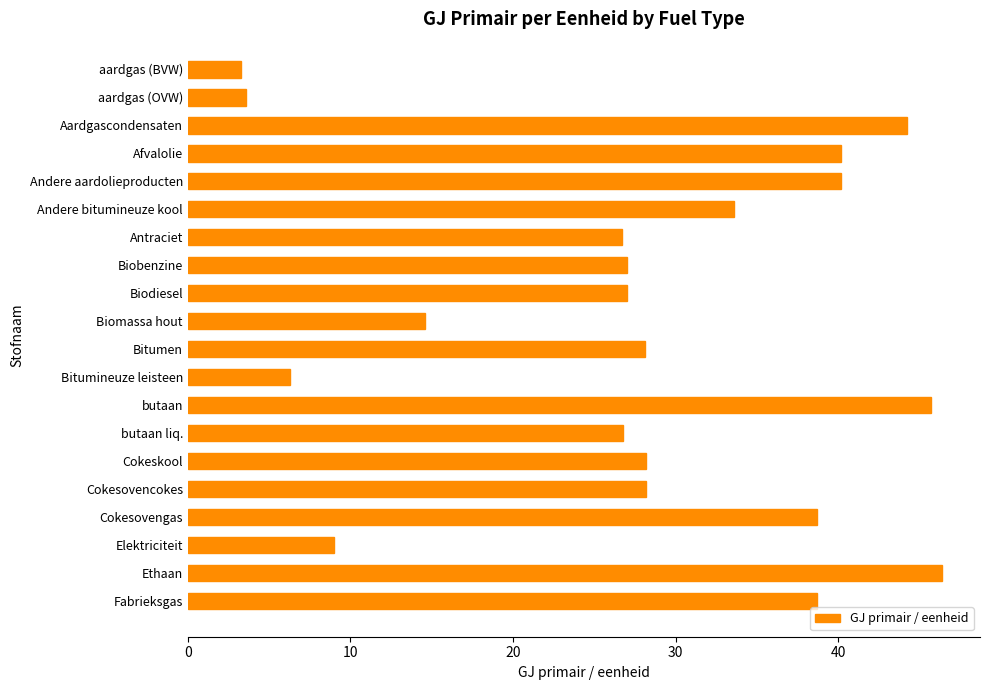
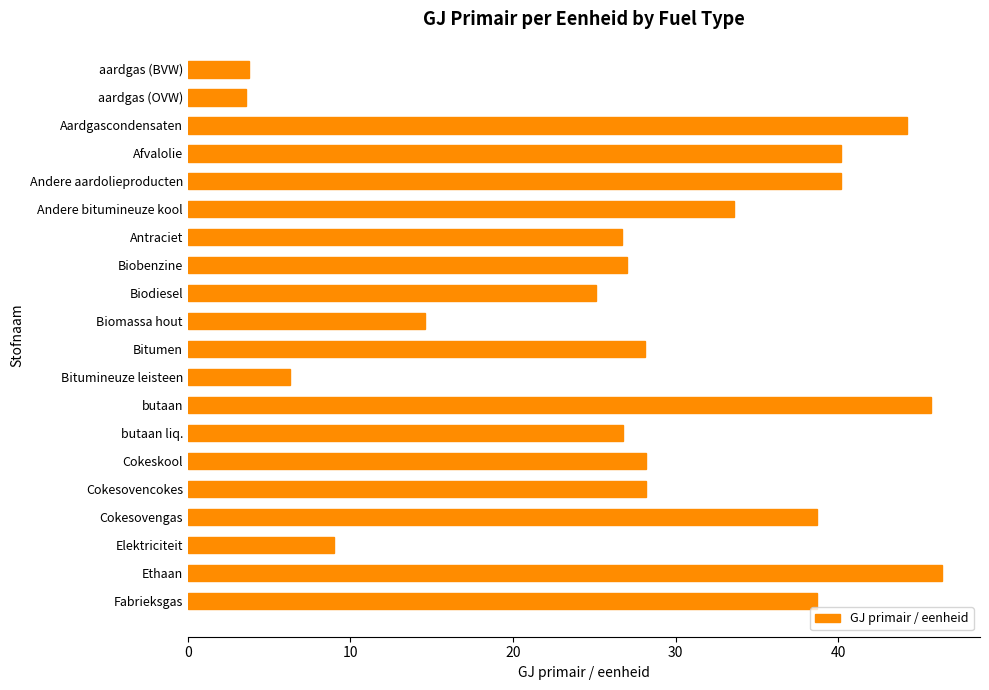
  {
-   "aardgas (BVW)": 3.3,
+   "aardgas (BVW)": 3.8,
    "aardgas (OVW)": 3.6,
    "Aardgascondensaten": 44.2,
    "Afvalolie": 40.2,
    "Andere aardolieproducten": 40.2,
    "Andere bitumineuze kool": 33.6,
    "Antraciet": 26.7,
    "Biobenzine": 27.0,
-   "Biodiesel": 27.0,
+   "Biodiesel": 25.1,
    "Biomassa hout": 14.6,
    "Bitumen": 28.1,
    "Bitumineuze leisteen": 6.3,
    "butaan": 45.7,
    "butaan liq.": 26.7,
    "Cokeskool": 28.2,
    "Cokesovencokes": 28.2,
    "Cokesovengas": 38.7,
    "Elektriciteit": 9.0,
    "Ethaan": 46.4,
    "Fabrieksgas": 38.7
  }
